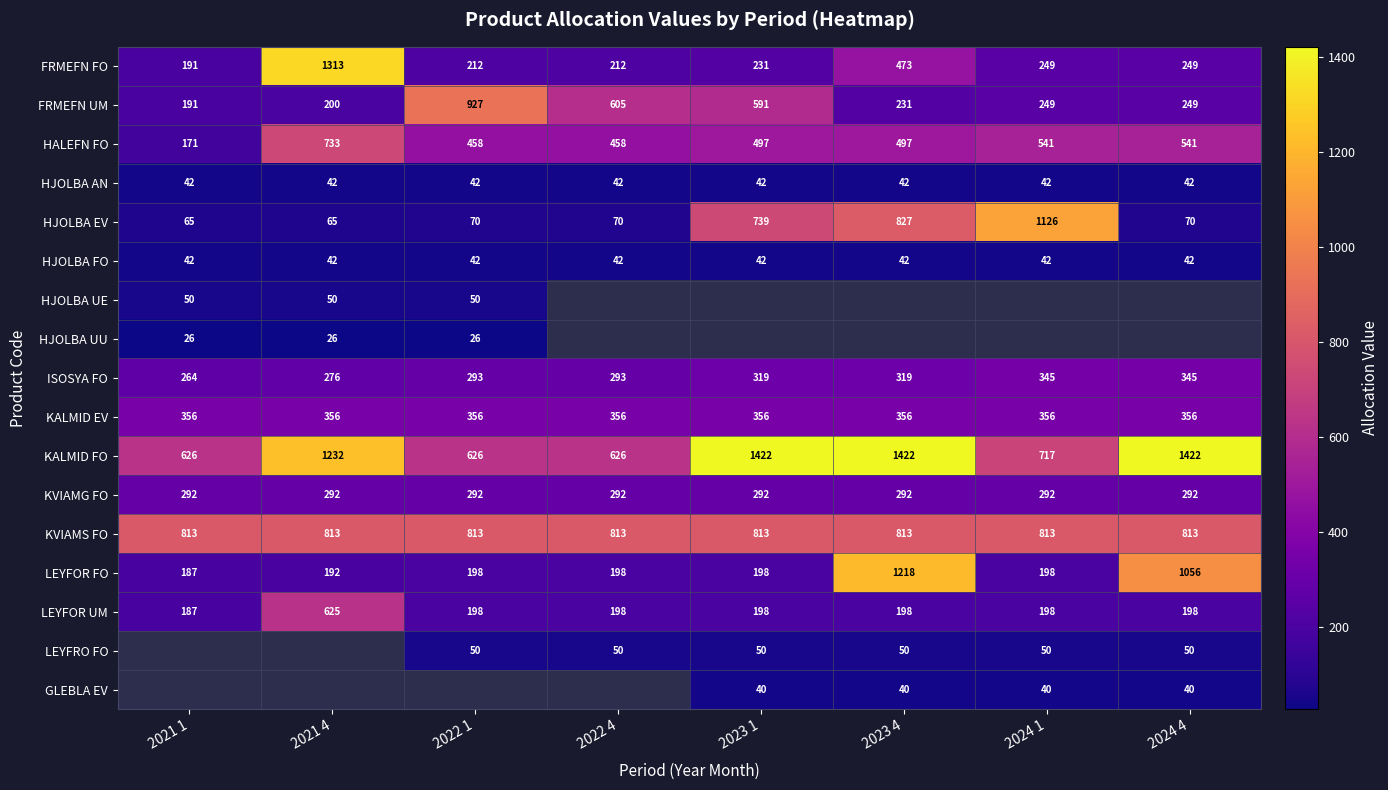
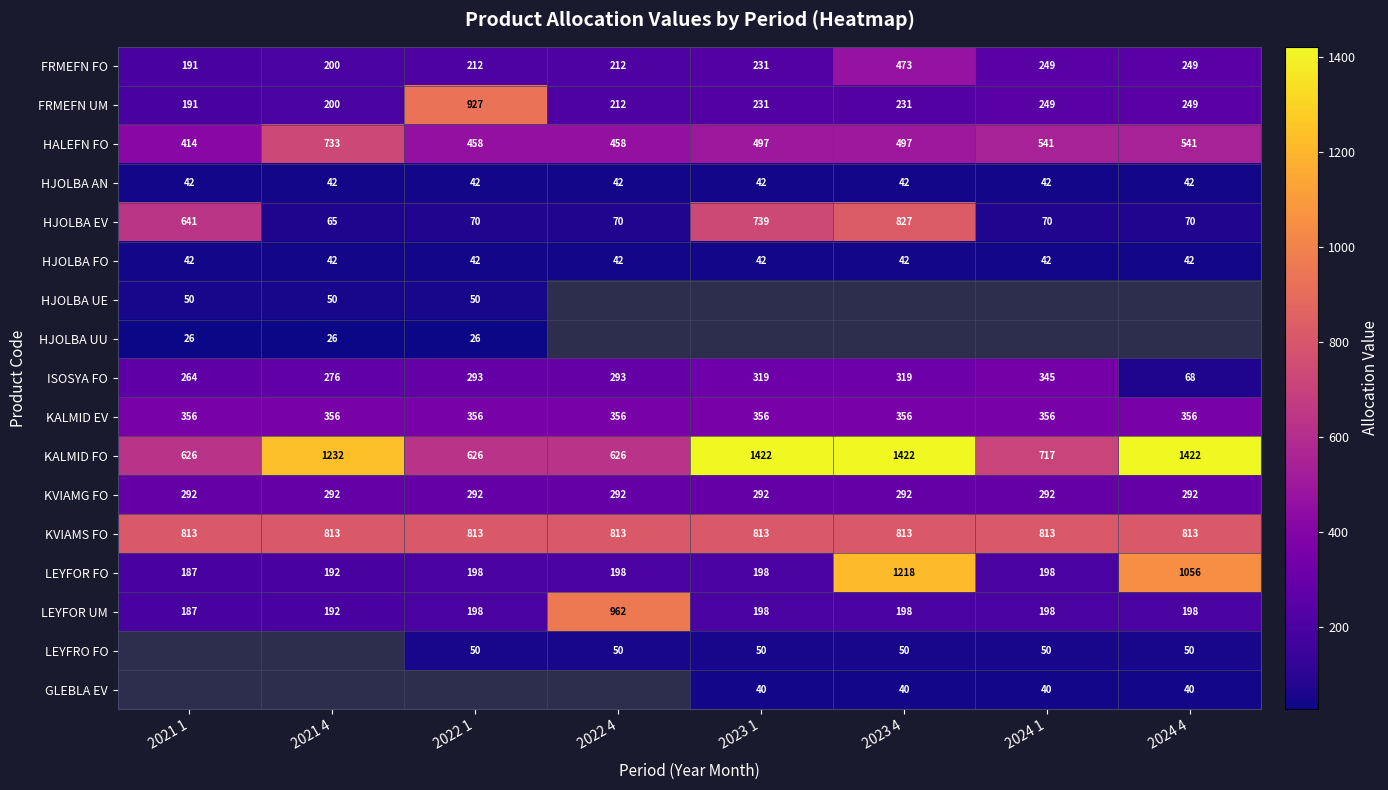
  {
    "FRMEFN FO": {
      "2021 1": 191,
-     "2021 4": 1313,
+     "2021 4": 200,
      "2022 1": 212,
      "2022 4": 212,
      "2023 1": 231,
      "2023 4": 473,
      "2024 1": 249,
      "2024 4": 249
    },
    "FRMEFN UM": {
      "2021 1": 191,
      "2021 4": 200,
      "2022 1": 927,
-     "2022 4": 605,
-     "2023 1": 591,
+     "2022 4": 212,
+     "2023 1": 231,
      "2023 4": 231,
      "2024 1": 249,
      "2024 4": 249
    },
    "HALEFN FO": {
-     "2021 1": 171,
+     "2021 1": 414,
      "2021 4": 733,
      "2022 1": 458,
      "2022 4": 458,
      "2023 1": 497,
      "2023 4": 497,
      "2024 1": 541,
      "2024 4": 541
    },
    "HJOLBA AN": {
      "2021 1": 42,
      "2021 4": 42,
      "2022 1": 42,
      "2022 4": 42,
      "2023 1": 42,
      "2023 4": 42,
      "2024 1": 42,
      "2024 4": 42
    },
    "HJOLBA EV": {
-     "2021 1": 65,
+     "2021 1": 641,
      "2021 4": 65,
      "2022 1": 70,
      "2022 4": 70,
      "2023 1": 739,
      "2023 4": 827,
-     "2024 1": 1126,
+     "2024 1": 70,
      "2024 4": 70
    },
    "HJOLBA FO": {
      "2021 1": 42,
      "2021 4": 42,
      "2022 1": 42,
      "2022 4": 42,
      "2023 1": 42,
      "2023 4": 42,
      "2024 1": 42,
      "2024 4": 42
    },
    "HJOLBA UE": {
      "2021 1": 50,
      "2021 4": 50,
      "2022 1": 50
    },
    "HJOLBA UU": {
      "2021 1": 26,
      "2021 4": 26,
      "2022 1": 26
    },
    "ISOSYA FO": {
      "2021 1": 264,
      "2021 4": 276,
      "2022 1": 293,
      "2022 4": 293,
      "2023 1": 319,
      "2023 4": 319,
      "2024 1": 345,
-     "2024 4": 345
+     "2024 4": 68
    },
    "KALMID EV": {
      "2021 1": 356,
      "2021 4": 356,
      "2022 1": 356,
      "2022 4": 356,
      "2023 1": 356,
      "2023 4": 356,
      "2024 1": 356,
      "2024 4": 356
    },
    "KALMID FO": {
      "2021 1": 626,
      "2021 4": 1232,
      "2022 1": 626,
      "2022 4": 626,
      "2023 1": 1422,
      "2023 4": 1422,
      "2024 1": 717,
      "2024 4": 1422
    },
    "KVIAMG FO": {
      "2021 1": 292,
      "2021 4": 292,
      "2022 1": 292,
      "2022 4": 292,
      "2023 1": 292,
      "2023 4": 292,
      "2024 1": 292,
      "2024 4": 292
    },
    "KVIAMS FO": {
      "2021 1": 813,
      "2021 4": 813,
      "2022 1": 813,
      "2022 4": 813,
      "2023 1": 813,
      "2023 4": 813,
      "2024 1": 813,
      "2024 4": 813
    },
    "LEYFOR FO": {
      "2021 1": 187,
      "2021 4": 192,
      "2022 1": 198,
      "2022 4": 198,
      "2023 1": 198,
      "2023 4": 1218,
      "2024 1": 198,
      "2024 4": 1056
    },
    "LEYFOR UM": {
      "2021 1": 187,
-     "2021 4": 625,
+     "2021 4": 192,
      "2022 1": 198,
-     "2022 4": 198,
+     "2022 4": 962,
      "2023 1": 198,
      "2023 4": 198,
      "2024 1": 198,
      "2024 4": 198
    },
    "LEYFRO FO": {
      "2022 1": 50,
      "2022 4": 50,
      "2023 1": 50,
      "2023 4": 50,
      "2024 1": 50,
      "2024 4": 50
    },
    "GLEBLA EV": {
      "2023 1": 40,
      "2023 4": 40,
      "2024 1": 40,
      "2024 4": 40
    }
  }
